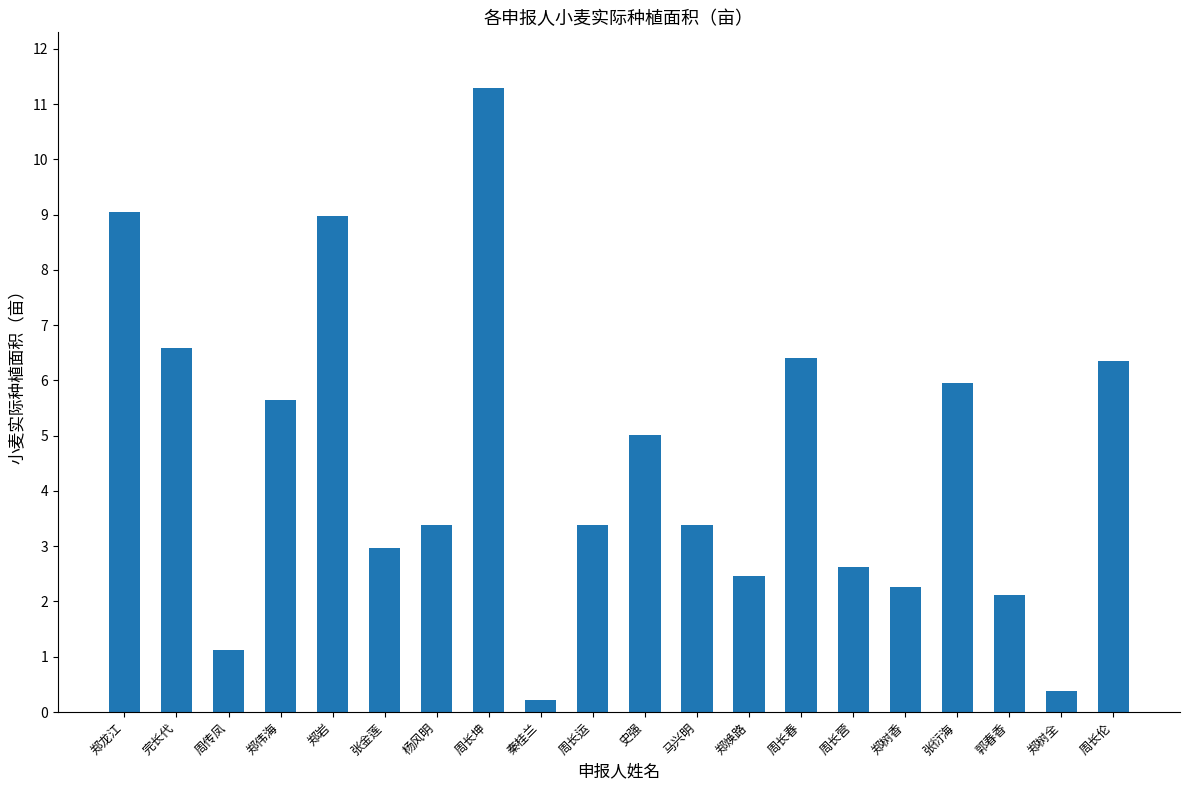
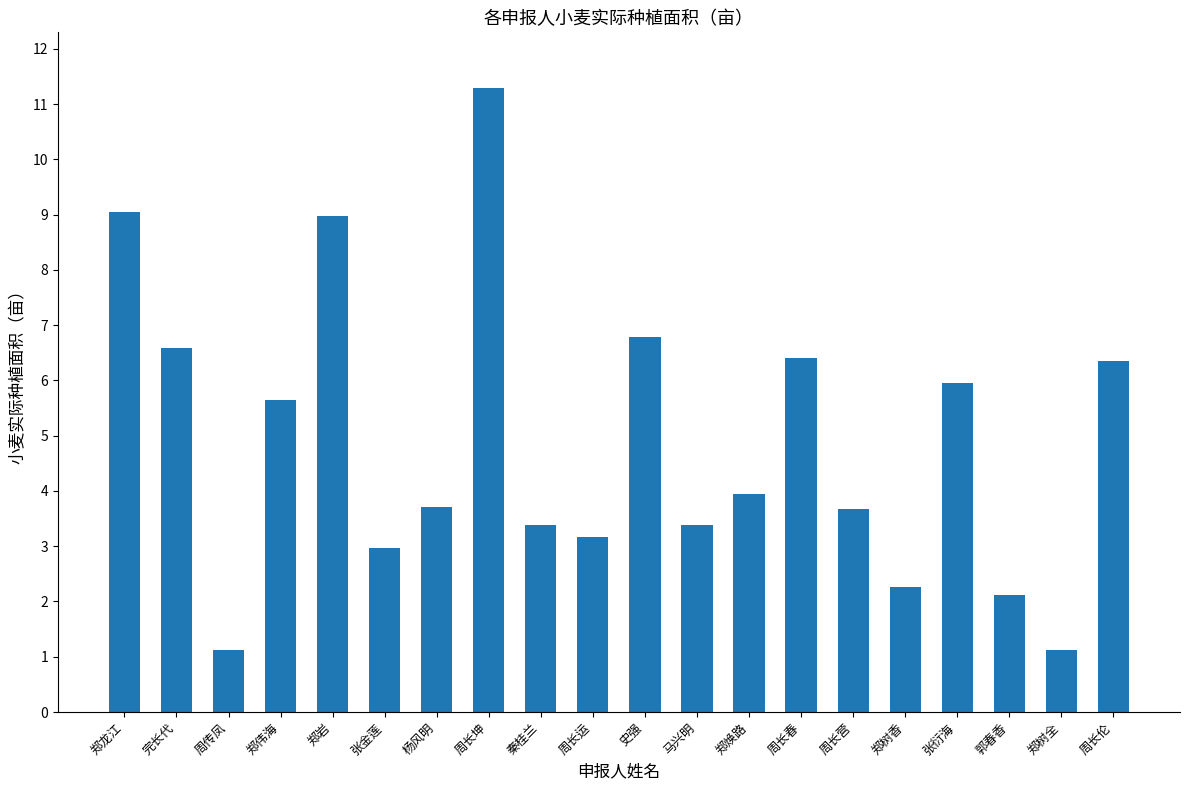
  {
    "郑龙江": 9.0,
    "完长代": 6.6,
    "周传凤": 1.1,
    "郑伟海": 5.7,
    "郑岩": 9.0,
    "张金莲": 3.0,
-   "杨风明": 3.4,
+   "杨风明": 3.7,
    "周长坤": 11.3,
-   "秦桂兰": 0.2,
-   "周长运": 3.4,
-   "史强": 5.0,
+   "秦桂兰": 3.4,
+   "周长运": 3.2,
+   "史强": 6.8,
    "马兴明": 3.4,
-   "郑焕路": 2.5,
+   "郑焕路": 4.0,
    "周长春": 6.4,
-   "周长营": 2.6,
+   "周长营": 3.7,
    "郑树香": 2.3,
    "张衍海": 6.0,
    "郭春香": 2.1,
-   "郑树全": 0.4,
+   "郑树全": 1.1,
    "周长伦": 6.4
  }
